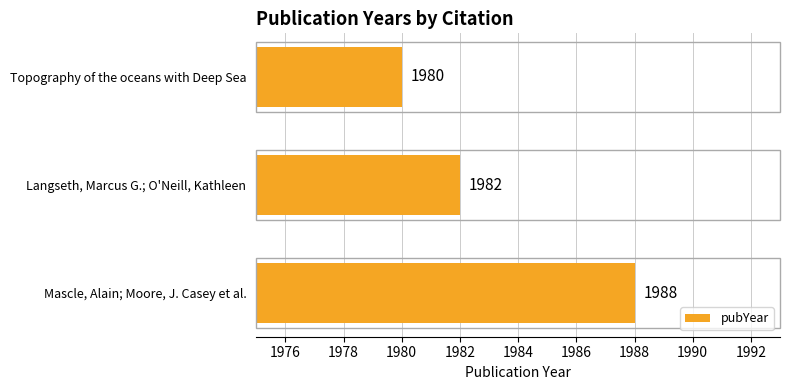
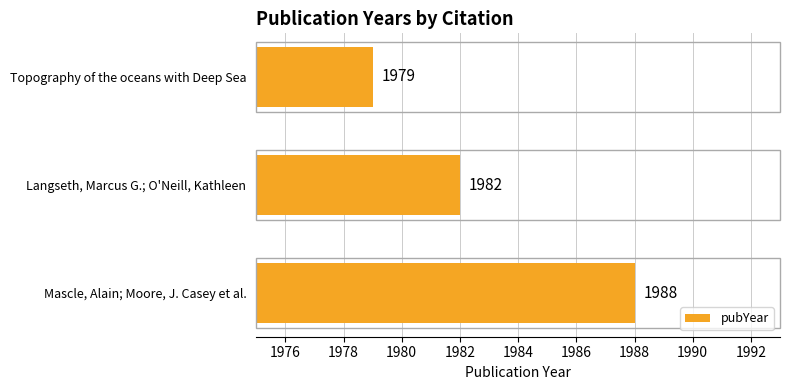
  {
-   "Topography of the oceans with Deep Sea": 1980,
+   "Topography of the oceans with Deep Sea": 1979,
    "Langseth, Marcus G.; O'Neill, Kathleen": 1982,
    "Mascle, Alain; Moore, J. Casey et al.": 1988
  }
